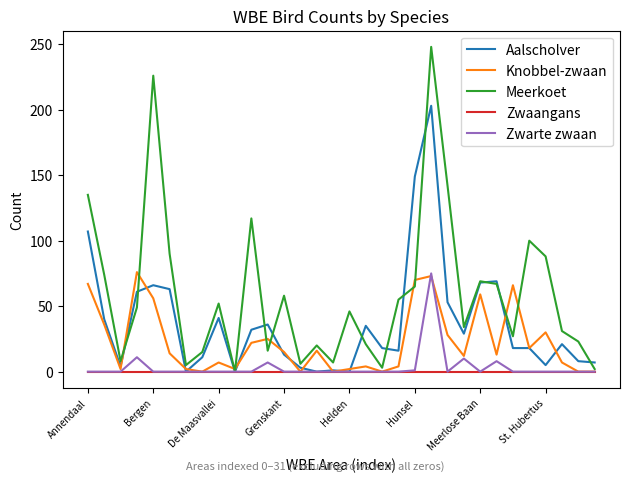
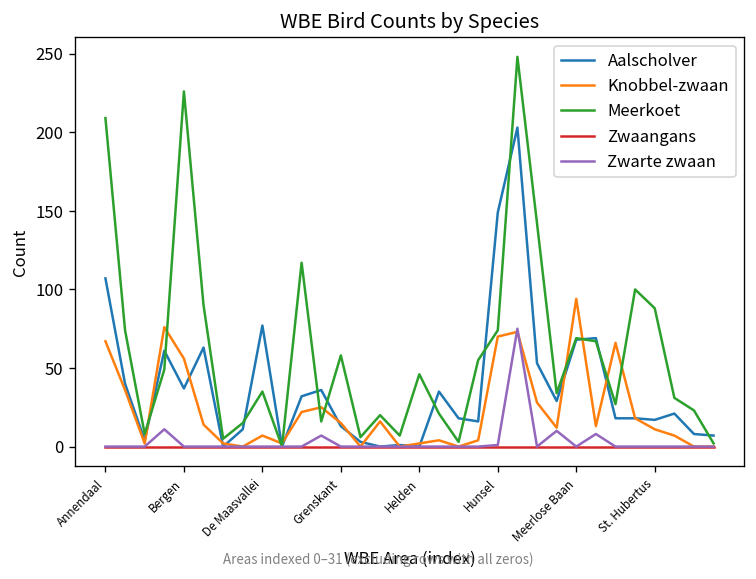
  {
    "Aalscholver": {
      "Annendaal": 107,
-     "Bergen": 66,
-     "De Maasvallei": 41,
+     "Bergen": 37,
+     "De Maasvallei": 77,
      "Grenskant": 13,
      "Hunsel": 149,
-     "St. Hubertus": 5
+     "St. Hubertus": 17
    },
    "Knobbel-zwaan": {
      "Annendaal": 67,
      "Bergen": 56,
      "De Maasvallei": 7,
      "Grenskant": 15,
      "Helden": 2,
      "Hunsel": 70,
-     "Meerlose Baan": 59,
-     "St. Hubertus": 30
+     "Meerlose Baan": 94,
+     "St. Hubertus": 11
    },
    "Meerkoet": {
-     "Annendaal": 135,
+     "Annendaal": 209,
      "Bergen": 226,
-     "De Maasvallei": 52,
+     "De Maasvallei": 35,
      "Grenskant": 58,
      "Helden": 46,
-     "Hunsel": 65,
+     "Hunsel": 74,
      "St. Hubertus": 88
    }
  }
